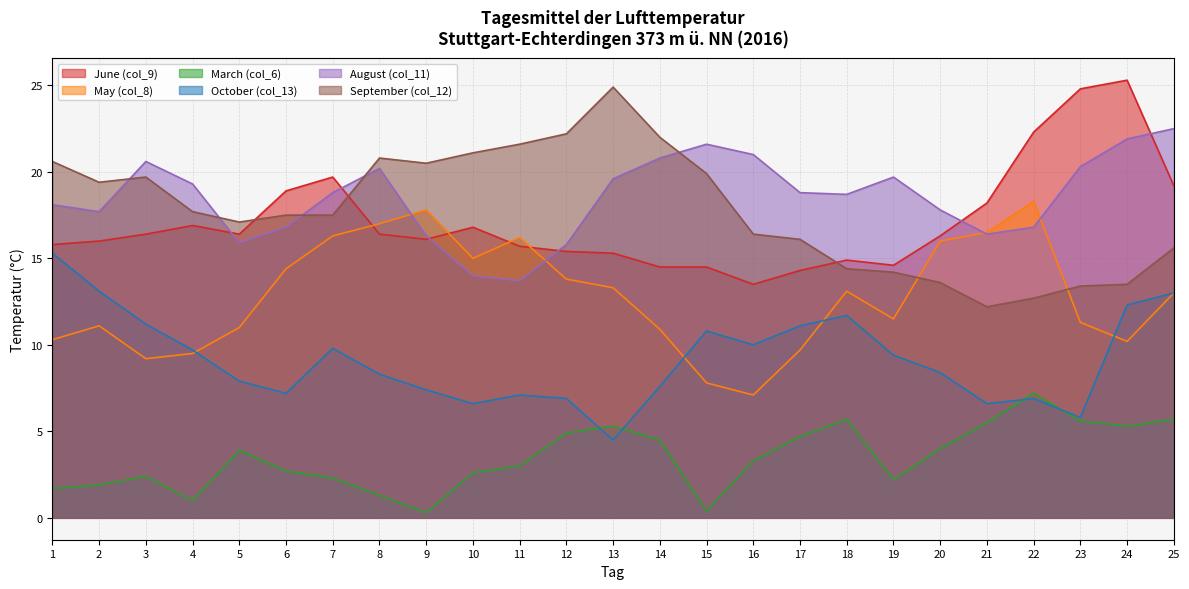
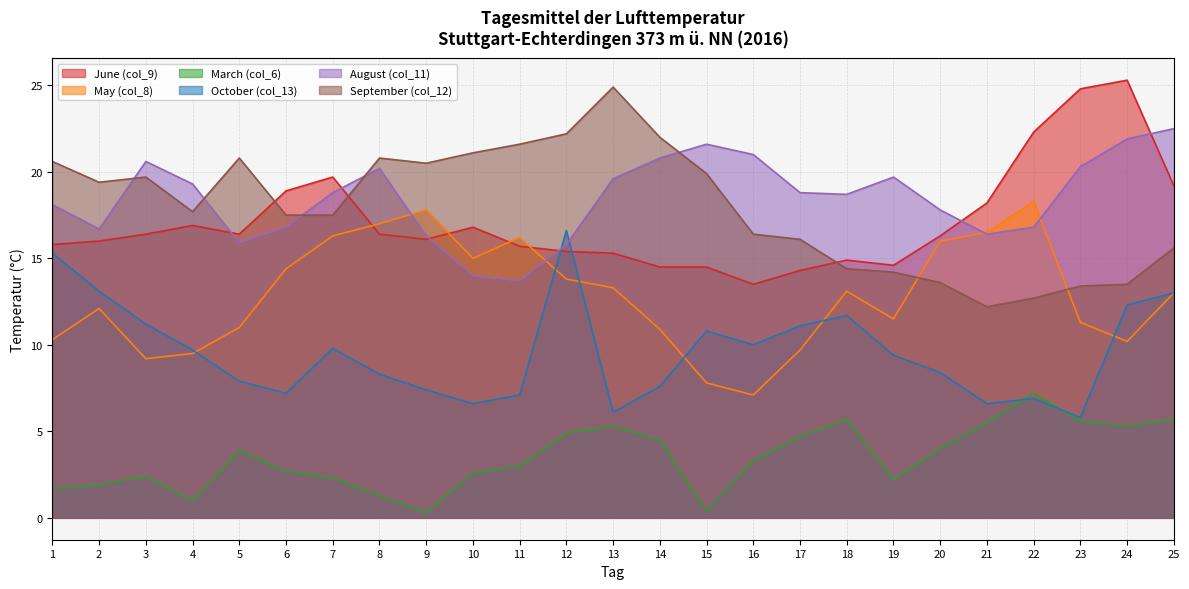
  {
    "June (col_9)": {
      "1": 15.8,
      "2": 16.0,
      "3": 16.4,
      "4": 16.9,
      "5": 16.4,
      "6": 18.9,
      "7": 19.7,
      "8": 16.4,
      "9": 16.1,
      "10": 16.8,
      "11": 15.7,
      "12": 15.4,
      "13": 15.3,
      "14": 14.5,
      "15": 14.5,
      "16": 13.5,
      "17": 14.3,
      "18": 14.9,
      "19": 14.6,
      "20": 16.3,
      "21": 18.2,
      "22": 22.3,
      "23": 24.8,
      "24": 25.3,
      "25": 19.2
    },
    "May (col_8)": {
      "1": 10.3,
-     "2": 11.1,
+     "2": 12.1,
      "3": 9.2,
      "4": 9.5,
      "5": 11.0,
      "6": 14.4,
      "7": 16.3,
      "8": 17.0,
      "9": 17.8,
      "10": 15.0,
      "11": 16.2,
      "12": 13.8,
      "13": 13.3,
      "14": 10.9,
      "15": 7.8,
      "16": 7.1,
      "17": 9.7,
      "18": 13.1,
      "19": 11.5,
      "20": 16.0,
      "22": 18.3,
      "23": 11.3,
      "24": 10.2
    },
    "March (col_6)": {
      "1": 1.7,
      "2": 1.9,
      "3": 2.4,
      "4": 1.0,
      "5": 3.9,
      "6": 2.7,
      "7": 2.3,
      "8": 1.3,
      "9": 0.3,
      "10": 2.6,
      "11": 3.0,
      "12": 4.9,
      "13": 5.3,
      "14": 4.5,
      "15": 0.4,
      "16": 3.3,
      "17": 4.7,
      "18": 5.7,
      "19": 2.2,
      "20": 4.0,
      "21": 5.5,
      "22": 7.2,
      "23": 5.6,
      "24": 5.3,
      "25": 5.7
    },
    "October (col_13)": {
      "1": 15.3,
      "2": 13.1,
      "3": 11.2,
      "4": 9.7,
      "5": 7.9,
      "6": 7.2,
      "7": 9.8,
      "8": 8.3,
      "9": 7.4,
      "10": 6.6,
      "11": 7.1,
-     "12": 6.9,
-     "13": 4.5,
+     "12": 16.6,
+     "13": 6.1,
      "14": 7.6,
      "15": 10.8,
      "16": 10.0,
      "17": 11.1,
      "18": 11.7,
      "19": 9.4,
      "20": 8.4,
      "21": 6.6,
      "22": 6.9,
      "23": 5.8,
      "24": 12.3
    },
    "August (col_11)": {
      "1": 18.1,
-     "2": 17.7,
+     "2": 16.7,
      "3": 20.6,
      "4": 19.3,
      "5": 15.9,
      "6": 16.8,
      "7": 18.8,
      "8": 20.2,
      "9": 16.3,
      "10": 14.0,
      "11": 13.7,
      "12": 15.8,
      "13": 19.6,
      "14": 20.8,
      "15": 21.6,
      "16": 21.0,
      "17": 18.8,
      "18": 18.7,
      "19": 19.7,
      "20": 17.8,
      "22": 16.8,
      "23": 20.3,
      "24": 21.9,
      "25": 22.5
    },
    "September (col_12)": {
      "1": 20.6,
      "2": 19.4,
      "3": 19.7,
      "4": 17.7,
-     "5": 17.1,
+     "5": 20.8,
      "6": 17.5,
      "7": 17.5,
      "8": 20.8,
      "9": 20.5,
      "10": 21.1,
      "11": 21.6,
      "12": 22.2,
      "13": 24.9,
      "14": 22.0,
      "15": 19.9,
      "16": 16.4,
      "17": 16.1,
      "18": 14.4,
      "19": 14.2,
      "20": 13.6,
      "21": 12.2,
      "22": 12.7,
      "23": 13.4,
      "24": 13.5,
      "25": 15.6
    }
  }
